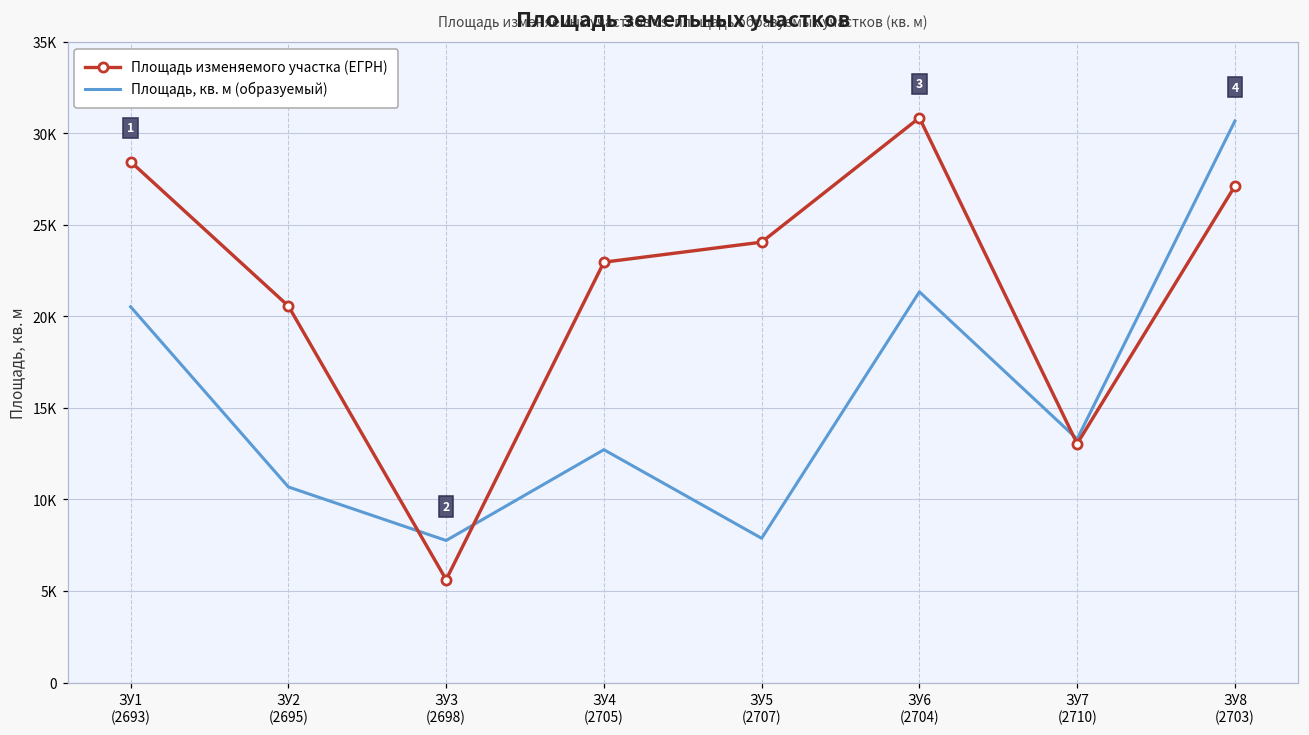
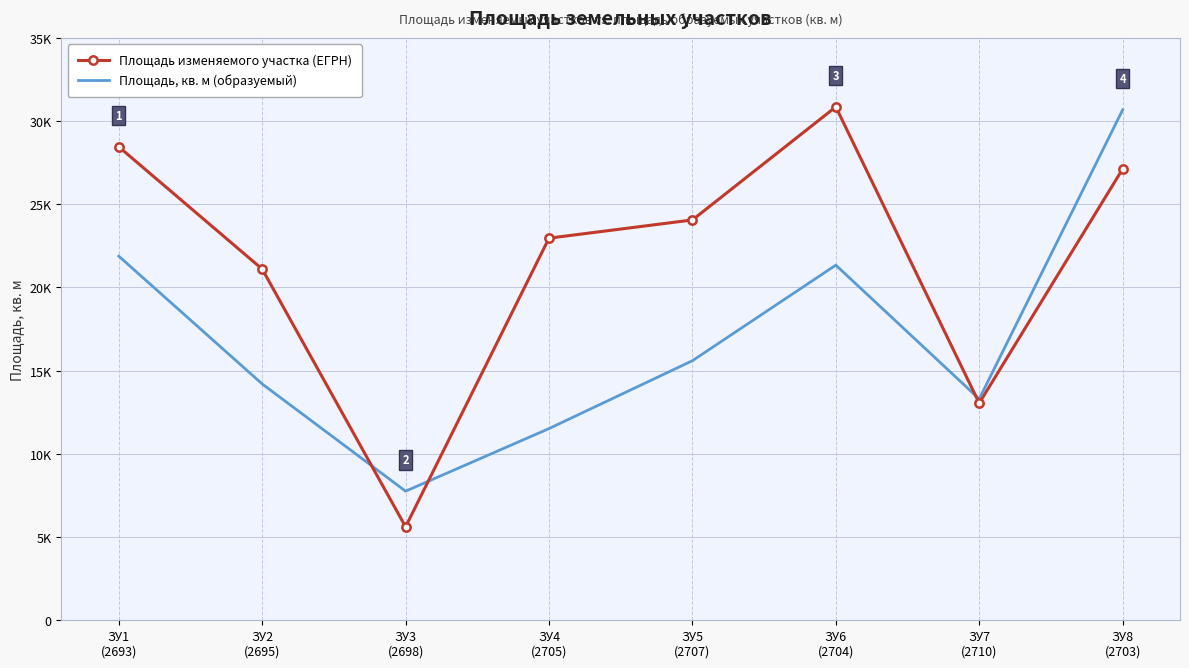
  {
    "Площадь изменяемого участка (ЕГРН)": {
      "ЗУ1 (2693)": 28500,
-     "ЗУ2 (2695)": 20600,
+     "ЗУ2 (2695)": 21100,
      "ЗУ3 (2698)": 5600,
      "ЗУ4 (2705)": 23000,
      "ЗУ5 (2707)": 24100,
      "ЗУ7 (2710)": 13000,
      "ЗУ8 (2703)": 27100
    },
    "Площадь, кв. м (образуемый)": {
-     "ЗУ1 (2693)": 20500,
-     "ЗУ2 (2695)": 10700,
-     "ЗУ4 (2705)": 12700,
-     "ЗУ5 (2707)": 7900,
+     "ЗУ1 (2693)": 21900,
+     "ЗУ2 (2695)": 14200,
+     "ЗУ4 (2705)": 11500,
+     "ЗУ5 (2707)": 15600,
      "ЗУ6 (2704)": 21300,
      "ЗУ7 (2710)": 13300
    }
  }
